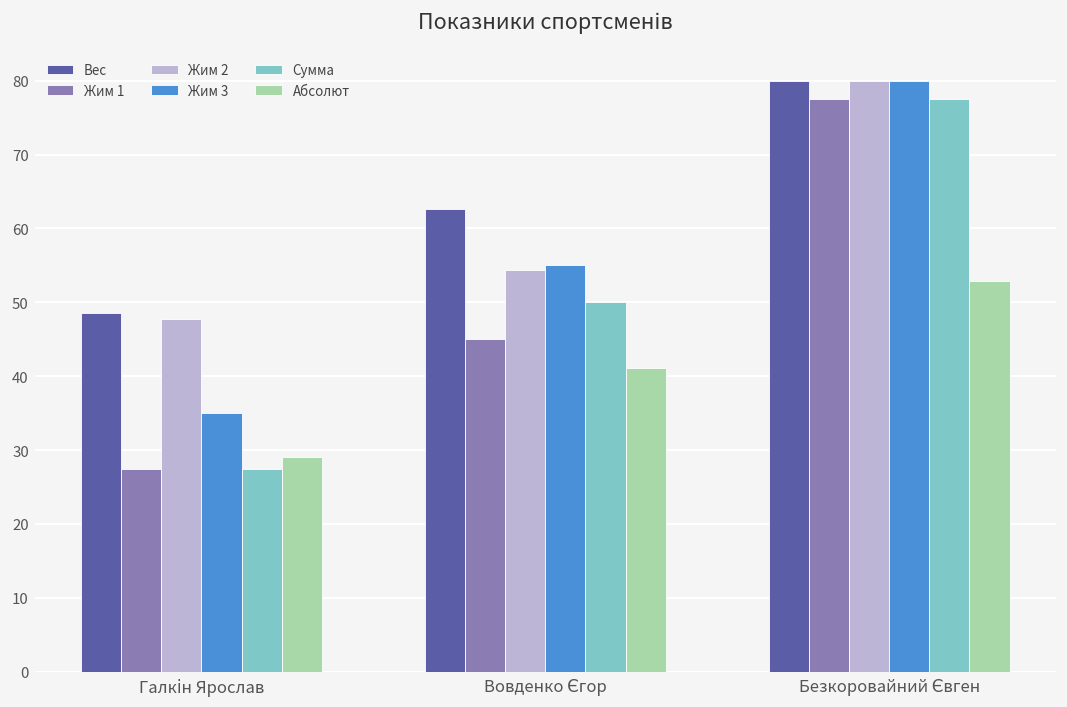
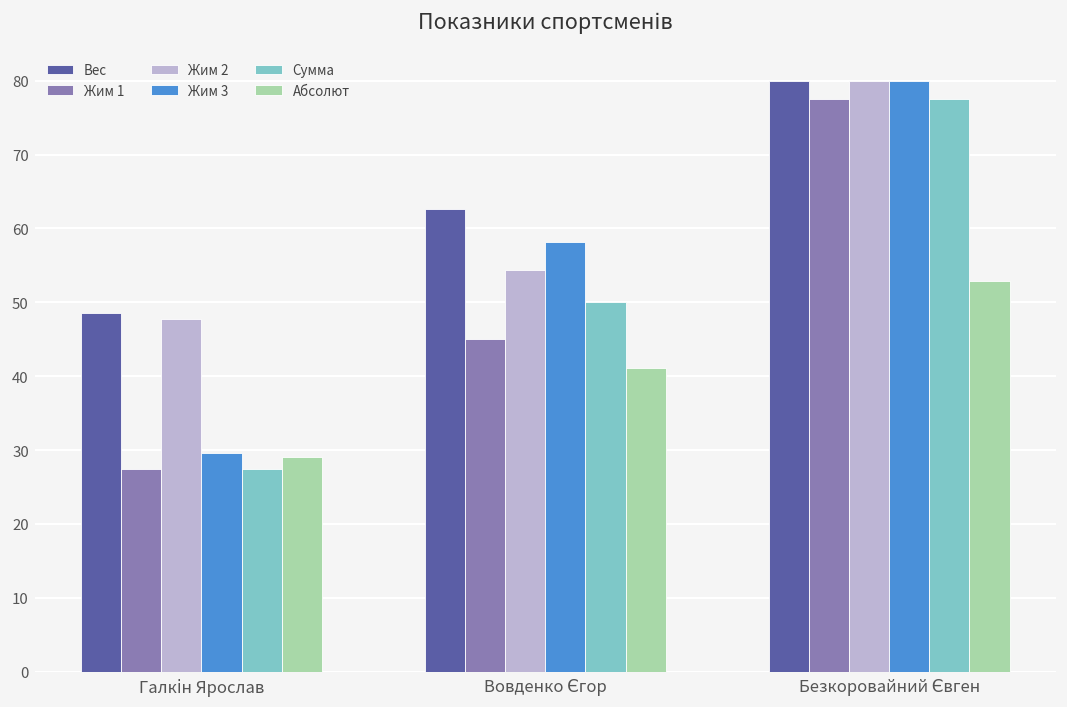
  {
    "Жим 2": {
      "Галкін Ярослав": 48,
      "Вовденко Єгор": 54,
      "Безкоровайний Євген": 80
    },
    "Жим 3": {
-     "Галкін Ярослав": 35,
-     "Вовденко Єгор": 55,
+     "Галкін Ярослав": 30,
+     "Вовденко Єгор": 58,
      "Безкоровайний Євген": 80
    }
  }
